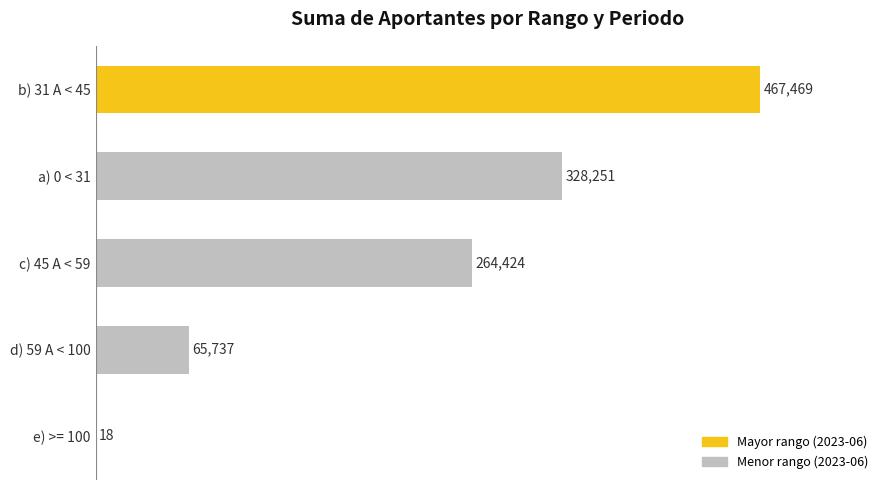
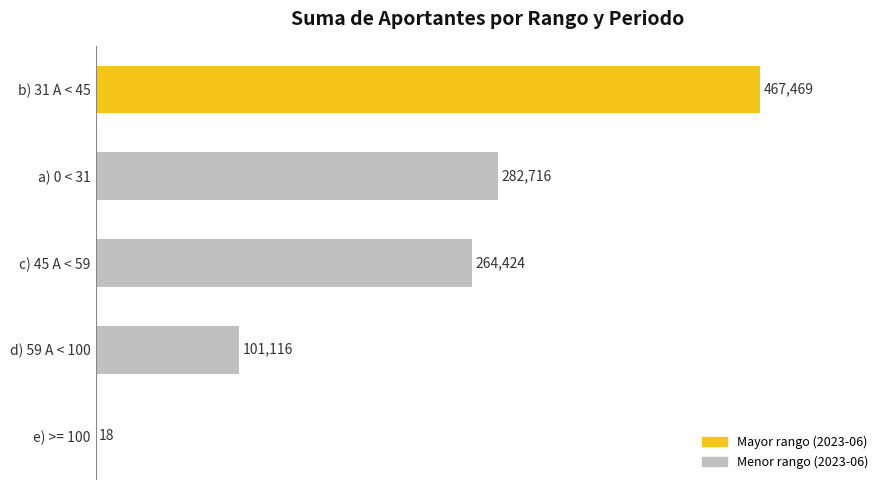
  {
    "b) 31 A < 45": "467,469",
-   "a) 0 < 31": "328,251",
+   "a) 0 < 31": "282,716",
    "c) 45 A < 59": "264,424",
-   "d) 59 A < 100": "65,737",
+   "d) 59 A < 100": "101,116",
    "e) >= 100": "18"
  }
